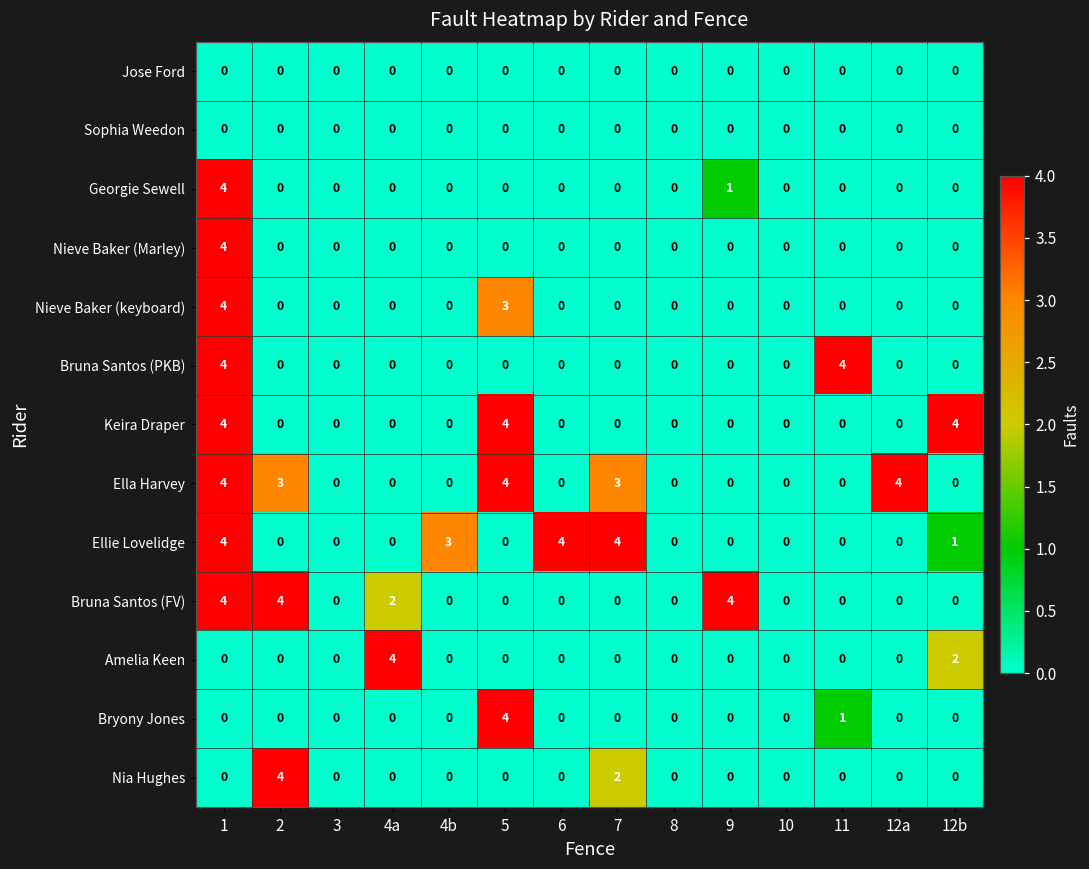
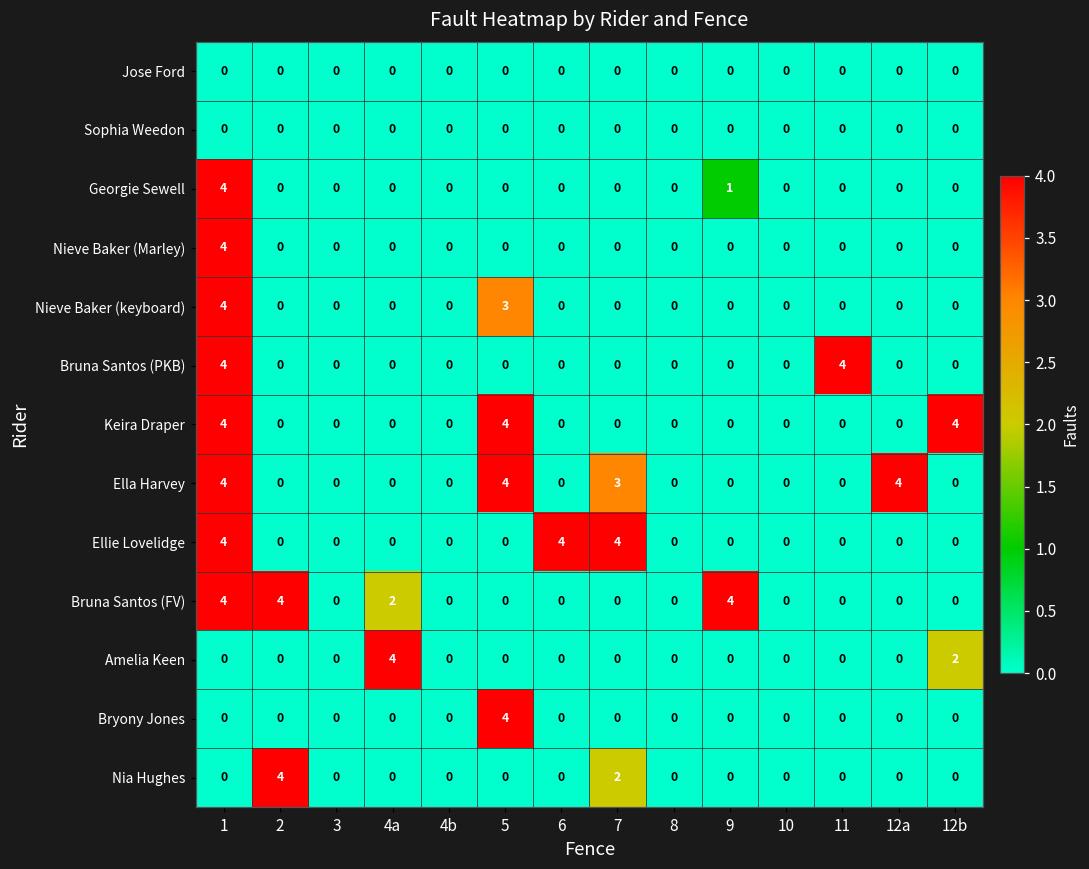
  {
    "Jose Ford": {
      "1": 0,
      "2": 0,
      "3": 0,
      "4a": 0,
      "4b": 0,
      "5": 0,
      "6": 0,
      "7": 0,
      "8": 0,
      "9": 0,
      "10": 0,
      "11": 0,
      "12a": 0,
      "12b": 0
    },
    "Sophia Weedon": {
      "1": 0,
      "2": 0,
      "3": 0,
      "4a": 0,
      "4b": 0,
      "5": 0,
      "6": 0,
      "7": 0,
      "8": 0,
      "9": 0,
      "10": 0,
      "11": 0,
      "12a": 0,
      "12b": 0
    },
    "Georgie Sewell": {
      "1": 4,
      "2": 0,
      "3": 0,
      "4a": 0,
      "4b": 0,
      "5": 0,
      "6": 0,
      "7": 0,
      "8": 0,
      "9": 1,
      "10": 0,
      "11": 0,
      "12a": 0,
      "12b": 0
    },
    "Nieve Baker (Marley)": {
      "1": 4,
      "2": 0,
      "3": 0,
      "4a": 0,
      "4b": 0,
      "5": 0,
      "6": 0,
      "7": 0,
      "8": 0,
      "9": 0,
      "10": 0,
      "11": 0,
      "12a": 0,
      "12b": 0
    },
    "Nieve Baker (keyboard)": {
      "1": 4,
      "2": 0,
      "3": 0,
      "4a": 0,
      "4b": 0,
      "5": 3,
      "6": 0,
      "7": 0,
      "8": 0,
      "9": 0,
      "10": 0,
      "11": 0,
      "12a": 0,
      "12b": 0
    },
    "Bruna Santos (PKB)": {
      "1": 4,
      "2": 0,
      "3": 0,
      "4a": 0,
      "4b": 0,
      "5": 0,
      "6": 0,
      "7": 0,
      "8": 0,
      "9": 0,
      "10": 0,
      "11": 4,
      "12a": 0,
      "12b": 0
    },
    "Keira Draper": {
      "1": 4,
      "2": 0,
      "3": 0,
      "4a": 0,
      "4b": 0,
      "5": 4,
      "6": 0,
      "7": 0,
      "8": 0,
      "9": 0,
      "10": 0,
      "11": 0,
      "12a": 0,
      "12b": 4
    },
    "Ella Harvey": {
      "1": 4,
-     "2": 3,
+     "2": 0,
      "3": 0,
      "4a": 0,
      "4b": 0,
      "5": 4,
      "6": 0,
      "7": 3,
      "8": 0,
      "9": 0,
      "10": 0,
      "11": 0,
      "12a": 4,
      "12b": 0
    },
    "Ellie Lovelidge": {
      "1": 4,
      "2": 0,
      "3": 0,
      "4a": 0,
-     "4b": 3,
+     "4b": 0,
      "5": 0,
      "6": 4,
      "7": 4,
      "8": 0,
      "9": 0,
      "10": 0,
      "11": 0,
      "12a": 0,
-     "12b": 1
+     "12b": 0
    },
    "Bruna Santos (FV)": {
      "1": 4,
      "2": 4,
      "3": 0,
      "4a": 2,
      "4b": 0,
      "5": 0,
      "6": 0,
      "7": 0,
      "8": 0,
      "9": 4,
      "10": 0,
      "11": 0,
      "12a": 0,
      "12b": 0
    },
    "Amelia Keen": {
      "1": 0,
      "2": 0,
      "3": 0,
      "4a": 4,
      "4b": 0,
      "5": 0,
      "6": 0,
      "7": 0,
      "8": 0,
      "9": 0,
      "10": 0,
      "11": 0,
      "12a": 0,
      "12b": 2
    },
    "Bryony Jones": {
      "1": 0,
      "2": 0,
      "3": 0,
      "4a": 0,
      "4b": 0,
      "5": 4,
      "6": 0,
      "7": 0,
      "8": 0,
      "9": 0,
      "10": 0,
-     "11": 1,
+     "11": 0,
      "12a": 0,
      "12b": 0
    },
    "Nia Hughes": {
      "1": 0,
      "2": 4,
      "3": 0,
      "4a": 0,
      "4b": 0,
      "5": 0,
      "6": 0,
      "7": 2,
      "8": 0,
      "9": 0,
      "10": 0,
      "11": 0,
      "12a": 0,
      "12b": 0
    }
  }
